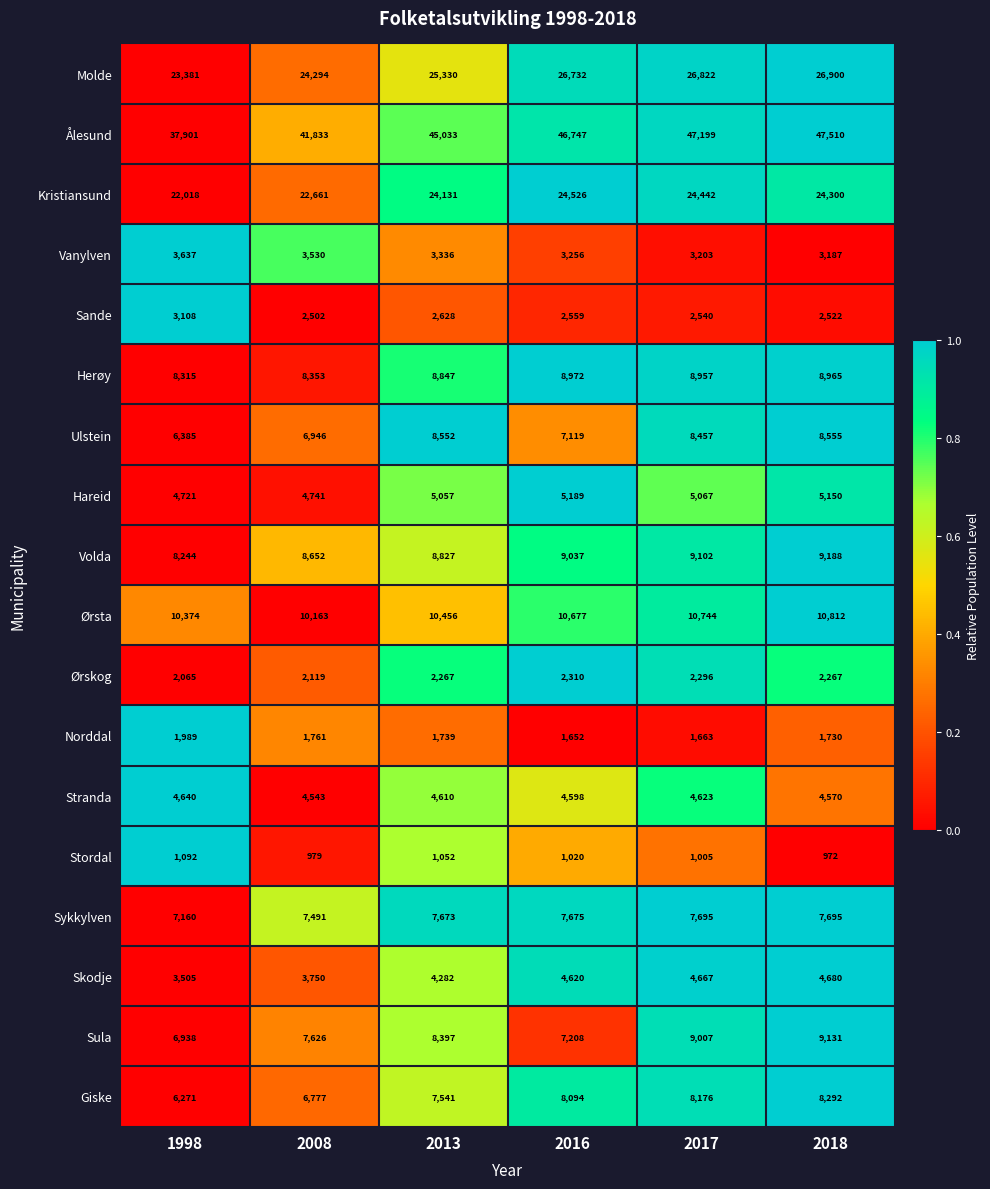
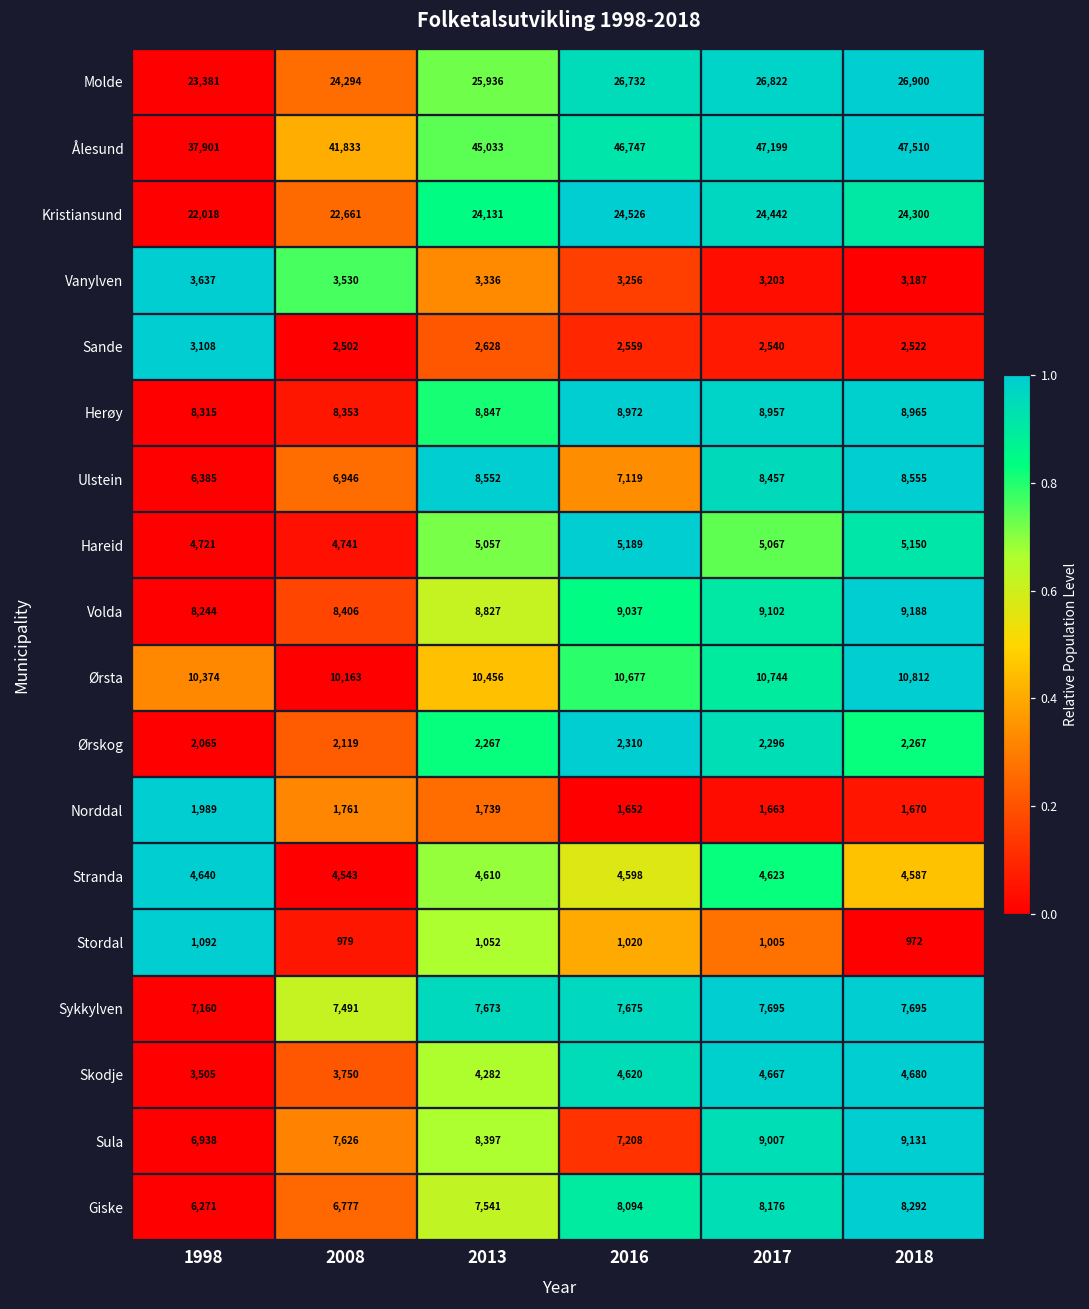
  {
    "Molde": {
      "1998": "23,381",
      "2008": "24,294",
-     "2013": "25,330",
+     "2013": "25,936",
      "2016": "26,732",
      "2017": "26,822",
      "2018": "26,900"
    },
    "Ålesund": {
      "1998": "37,901",
      "2008": "41,833",
      "2013": "45,033",
      "2016": "46,747",
      "2017": "47,199",
      "2018": "47,510"
    },
    "Kristiansund": {
      "1998": "22,018",
      "2008": "22,661",
      "2013": "24,131",
      "2016": "24,526",
      "2017": "24,442",
      "2018": "24,300"
    },
    "Vanylven": {
      "1998": "3,637",
      "2008": "3,530",
      "2013": "3,336",
      "2016": "3,256",
      "2017": "3,203",
      "2018": "3,187"
    },
    "Sande": {
      "1998": "3,108",
      "2008": "2,502",
      "2013": "2,628",
      "2016": "2,559",
      "2017": "2,540",
      "2018": "2,522"
    },
    "Herøy": {
      "1998": "8,315",
      "2008": "8,353",
      "2013": "8,847",
      "2016": "8,972",
      "2017": "8,957",
      "2018": "8,965"
    },
    "Ulstein": {
      "1998": "6,385",
      "2008": "6,946",
      "2013": "8,552",
      "2016": "7,119",
      "2017": "8,457",
      "2018": "8,555"
    },
    "Hareid": {
      "1998": "4,721",
      "2008": "4,741",
      "2013": "5,057",
      "2016": "5,189",
      "2017": "5,067",
      "2018": "5,150"
    },
    "Volda": {
      "1998": "8,244",
-     "2008": "8,652",
+     "2008": "8,406",
      "2013": "8,827",
      "2016": "9,037",
      "2017": "9,102",
      "2018": "9,188"
    },
    "Ørsta": {
      "1998": "10,374",
      "2008": "10,163",
      "2013": "10,456",
      "2016": "10,677",
      "2017": "10,744",
      "2018": "10,812"
    },
    "Ørskog": {
      "1998": "2,065",
      "2008": "2,119",
      "2013": "2,267",
      "2016": "2,310",
      "2017": "2,296",
      "2018": "2,267"
    },
    "Norddal": {
      "1998": "1,989",
      "2008": "1,761",
      "2013": "1,739",
      "2016": "1,652",
      "2017": "1,663",
-     "2018": "1,730"
+     "2018": "1,670"
    },
    "Stranda": {
      "1998": "4,640",
      "2008": "4,543",
      "2013": "4,610",
      "2016": "4,598",
      "2017": "4,623",
-     "2018": "4,570"
+     "2018": "4,587"
    },
    "Stordal": {
      "1998": "1,092",
      "2008": "979",
      "2013": "1,052",
      "2016": "1,020",
      "2017": "1,005",
      "2018": "972"
    },
    "Sykkylven": {
      "1998": "7,160",
      "2008": "7,491",
      "2013": "7,673",
      "2016": "7,675",
      "2017": "7,695",
      "2018": "7,695"
    },
    "Skodje": {
      "1998": "3,505",
      "2008": "3,750",
      "2013": "4,282",
      "2016": "4,620",
      "2017": "4,667",
      "2018": "4,680"
    },
    "Sula": {
      "1998": "6,938",
      "2008": "7,626",
      "2013": "8,397",
      "2016": "7,208",
      "2017": "9,007",
      "2018": "9,131"
    },
    "Giske": {
      "1998": "6,271",
      "2008": "6,777",
      "2013": "7,541",
      "2016": "8,094",
      "2017": "8,176",
      "2018": "8,292"
    }
  }
